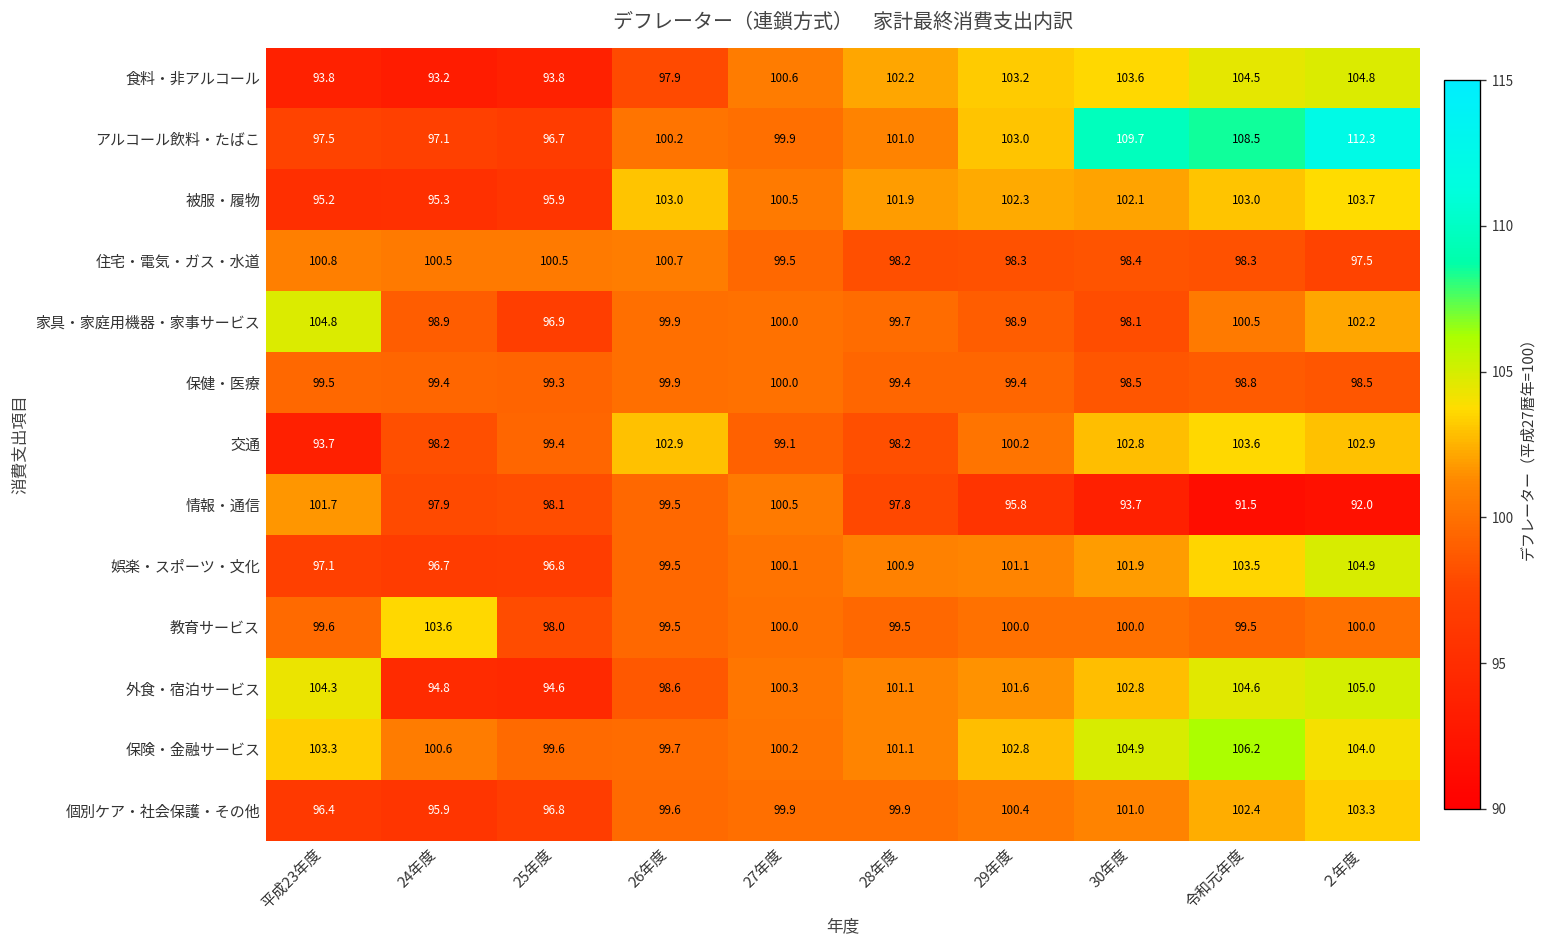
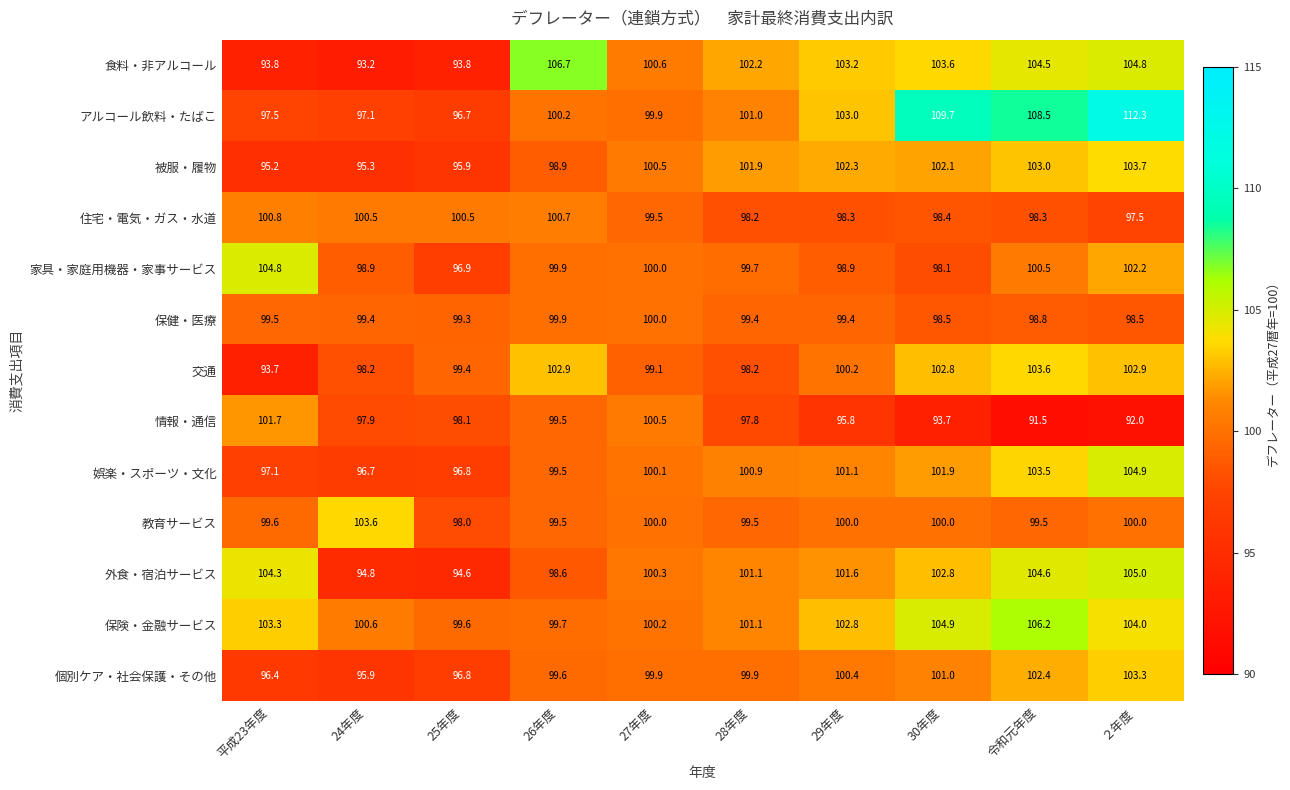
  {
    "食料・非アルコール": {
      "平成23年度": 93.8,
      "24年度": 93.2,
      "25年度": 93.8,
-     "26年度": 97.9,
+     "26年度": 106.7,
      "27年度": 100.6,
      "28年度": 102.2,
      "29年度": 103.2,
      "30年度": 103.6,
      "令和元年度": 104.5,
      "２年度": 104.8
    },
    "アルコール飲料・たばこ": {
      "平成23年度": 97.5,
      "24年度": 97.1,
      "25年度": 96.7,
      "26年度": 100.2,
      "27年度": 99.9,
      "28年度": 101.0,
      "29年度": 103.0,
      "30年度": 109.7,
      "令和元年度": 108.5,
      "２年度": 112.3
    },
    "被服・履物": {
      "平成23年度": 95.2,
      "24年度": 95.3,
      "25年度": 95.9,
-     "26年度": 103.0,
+     "26年度": 98.9,
      "27年度": 100.5,
      "28年度": 101.9,
      "29年度": 102.3,
      "30年度": 102.1,
      "令和元年度": 103.0,
      "２年度": 103.7
    },
    "住宅・電気・ガス・水道": {
      "平成23年度": 100.8,
      "24年度": 100.5,
      "25年度": 100.5,
      "26年度": 100.7,
      "27年度": 99.5,
      "28年度": 98.2,
      "29年度": 98.3,
      "30年度": 98.4,
      "令和元年度": 98.3,
      "２年度": 97.5
    },
    "家具・家庭用機器・家事サービス": {
      "平成23年度": 104.8,
      "24年度": 98.9,
      "25年度": 96.9,
      "26年度": 99.9,
      "27年度": 100.0,
      "28年度": 99.7,
      "29年度": 98.9,
      "30年度": 98.1,
      "令和元年度": 100.5,
      "２年度": 102.2
    },
    "保健・医療": {
      "平成23年度": 99.5,
      "24年度": 99.4,
      "25年度": 99.3,
      "26年度": 99.9,
      "27年度": 100.0,
      "28年度": 99.4,
      "29年度": 99.4,
      "30年度": 98.5,
      "令和元年度": 98.8,
      "２年度": 98.5
    },
    "交通": {
      "平成23年度": 93.7,
      "24年度": 98.2,
      "25年度": 99.4,
      "26年度": 102.9,
      "27年度": 99.1,
      "28年度": 98.2,
      "29年度": 100.2,
      "30年度": 102.8,
      "令和元年度": 103.6,
      "２年度": 102.9
    },
    "情報・通信": {
      "平成23年度": 101.7,
      "24年度": 97.9,
      "25年度": 98.1,
      "26年度": 99.5,
      "27年度": 100.5,
      "28年度": 97.8,
      "29年度": 95.8,
      "30年度": 93.7,
      "令和元年度": 91.5,
      "２年度": 92.0
    },
    "娯楽・スポーツ・文化": {
      "平成23年度": 97.1,
      "24年度": 96.7,
      "25年度": 96.8,
      "26年度": 99.5,
      "27年度": 100.1,
      "28年度": 100.9,
      "29年度": 101.1,
      "30年度": 101.9,
      "令和元年度": 103.5,
      "２年度": 104.9
    },
    "教育サービス": {
      "平成23年度": 99.6,
      "24年度": 103.6,
      "25年度": 98.0,
      "26年度": 99.5,
      "27年度": 100.0,
      "28年度": 99.5,
      "29年度": 100.0,
      "30年度": 100.0,
      "令和元年度": 99.5,
      "２年度": 100.0
    },
    "外食・宿泊サービス": {
      "平成23年度": 104.3,
      "24年度": 94.8,
      "25年度": 94.6,
      "26年度": 98.6,
      "27年度": 100.3,
      "28年度": 101.1,
      "29年度": 101.6,
      "30年度": 102.8,
      "令和元年度": 104.6,
      "２年度": 105.0
    },
    "保険・金融サービス": {
      "平成23年度": 103.3,
      "24年度": 100.6,
      "25年度": 99.6,
      "26年度": 99.7,
      "27年度": 100.2,
      "28年度": 101.1,
      "29年度": 102.8,
      "30年度": 104.9,
      "令和元年度": 106.2,
      "２年度": 104.0
    },
    "個別ケア・社会保護・その他": {
      "平成23年度": 96.4,
      "24年度": 95.9,
      "25年度": 96.8,
      "26年度": 99.6,
      "27年度": 99.9,
      "28年度": 99.9,
      "29年度": 100.4,
      "30年度": 101.0,
      "令和元年度": 102.4,
      "２年度": 103.3
    }
  }
